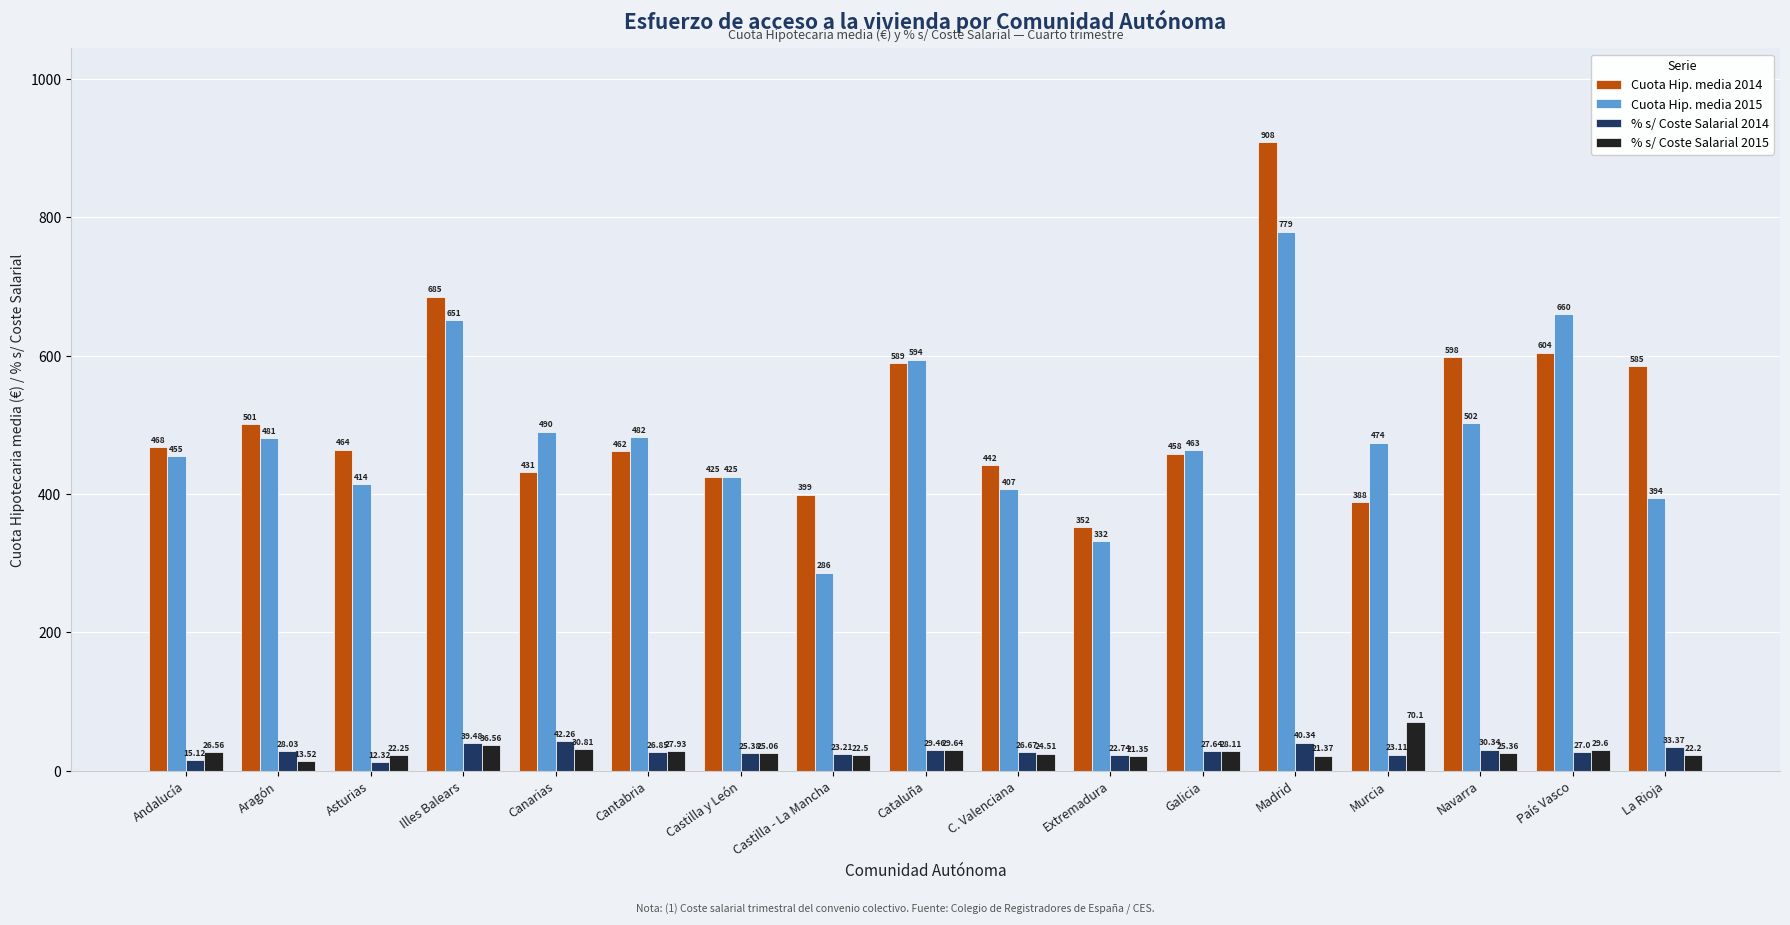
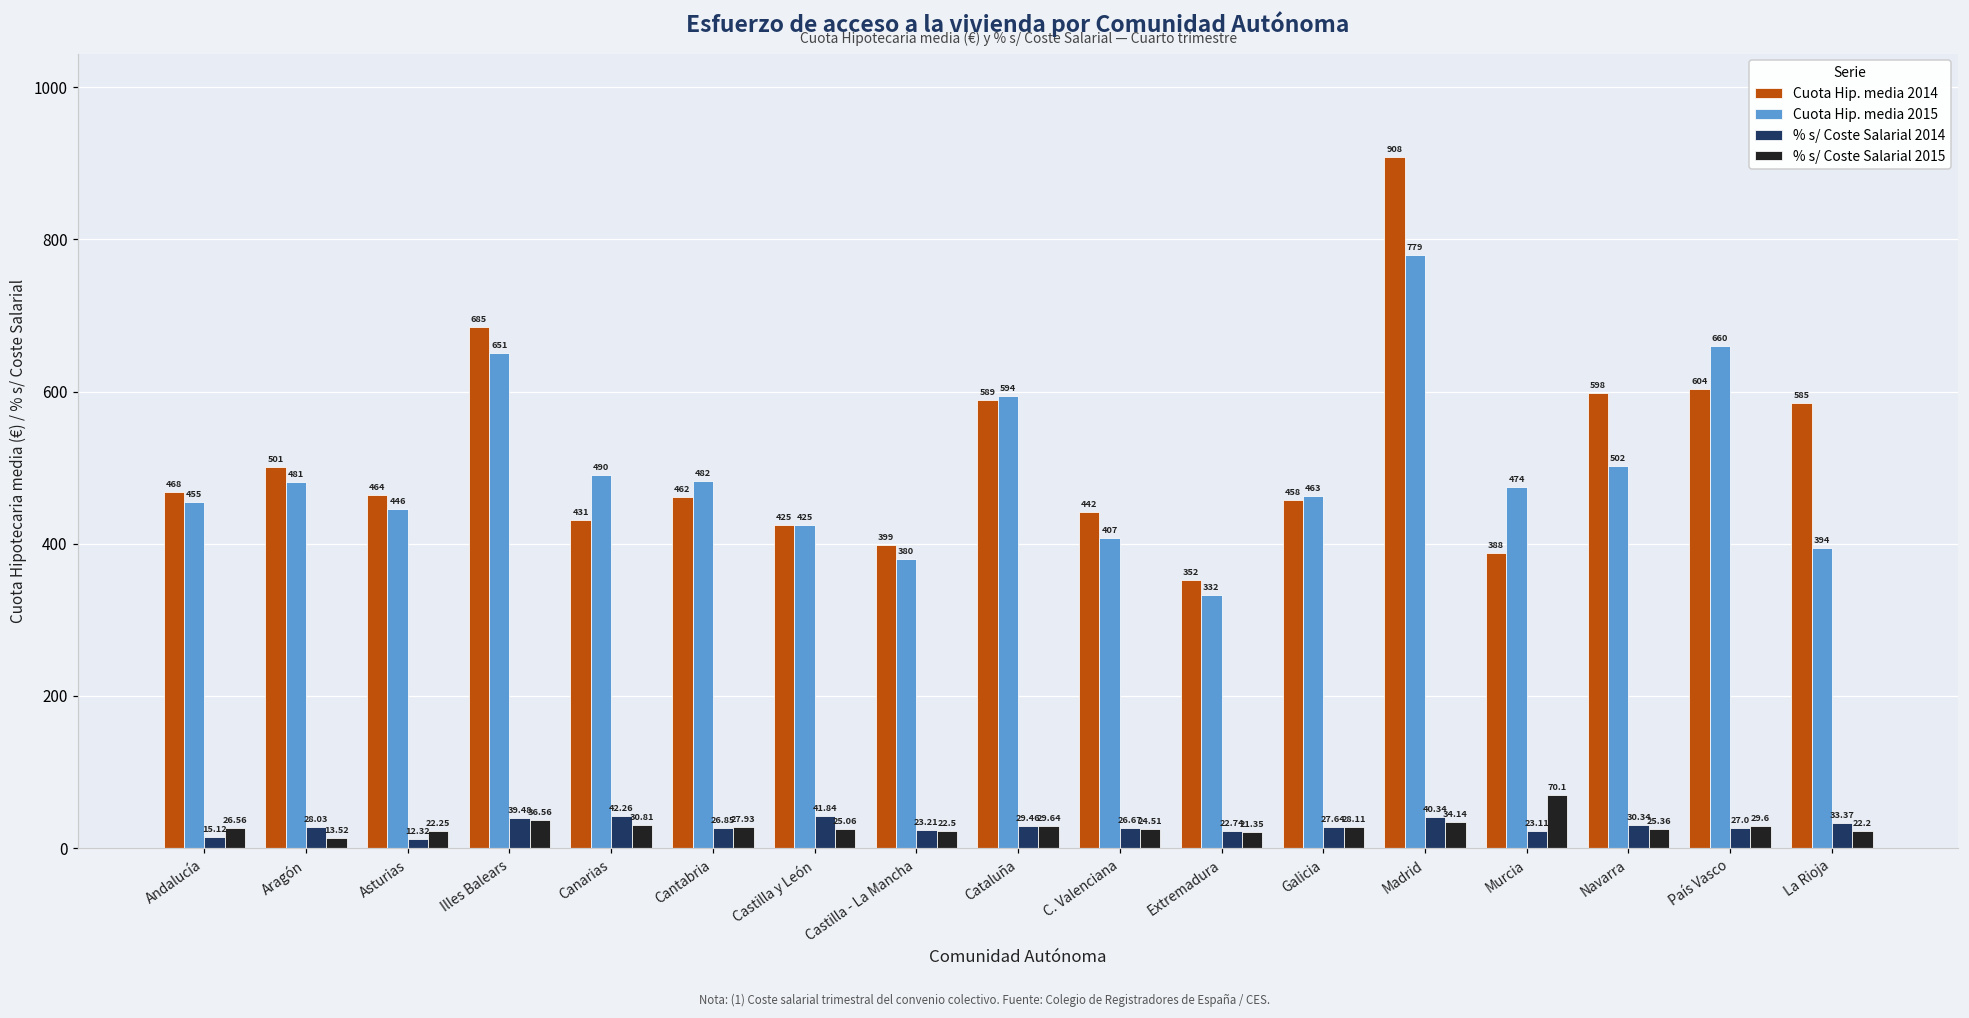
  {
    "Cuota Hip. media 2014": {
      "Andalucía": 468,
      "Aragón": 501,
      "Asturias": 464,
      "Illes Balears": 685,
      "Canarias": 431,
      "Cantabria": 462,
      "Castilla y León": 425,
      "Castilla - La Mancha": 399,
      "Cataluña": 589,
      "C. Valenciana": 442,
      "Extremadura": 352,
      "Galicia": 458,
      "Madrid": 908,
      "Murcia": 388,
      "Navarra": 598,
      "País Vasco": 604,
      "La Rioja": 585
    },
    "Cuota Hip. media 2015": {
      "Andalucía": 455,
      "Aragón": 481,
-     "Asturias": 414,
+     "Asturias": 446,
      "Illes Balears": 651,
      "Canarias": 490,
      "Cantabria": 482,
      "Castilla y León": 425,
-     "Castilla - La Mancha": 286,
+     "Castilla - La Mancha": 380,
      "Cataluña": 594,
      "C. Valenciana": 407,
      "Extremadura": 332,
      "Galicia": 463,
      "Madrid": 779,
      "Murcia": 474,
      "Navarra": 502,
      "País Vasco": 660,
      "La Rioja": 394
    },
    "% s/ Coste Salarial 2014": {
      "Andalucía": 15.12,
      "Aragón": 28.03,
      "Asturias": 12.32,
      "Illes Balears": 39.48,
      "Canarias": 42.26,
-     "Castilla y León": 25.38,
+     "Castilla y León": 41.84,
      "Castilla - La Mancha": 23.21,
      "C. Valenciana": 26.67,
      "Madrid": 40.34,
      "Murcia": 23.11,
      "Navarra": 30.34,
      "País Vasco": 27.0,
      "La Rioja": 33.37
    },
    "% s/ Coste Salarial 2015": {
      "Andalucía": 26.56,
      "Aragón": 13.52,
      "Asturias": 22.25,
      "Illes Balears": 36.56,
      "Canarias": 30.81,
      "Castilla y León": 25.06,
      "Castilla - La Mancha": 22.5,
      "C. Valenciana": 24.51,
-     "Madrid": 21.37,
+     "Madrid": 34.14,
      "Murcia": 70.1,
      "Navarra": 25.36,
      "País Vasco": 29.6,
      "La Rioja": 22.2
    }
  }
